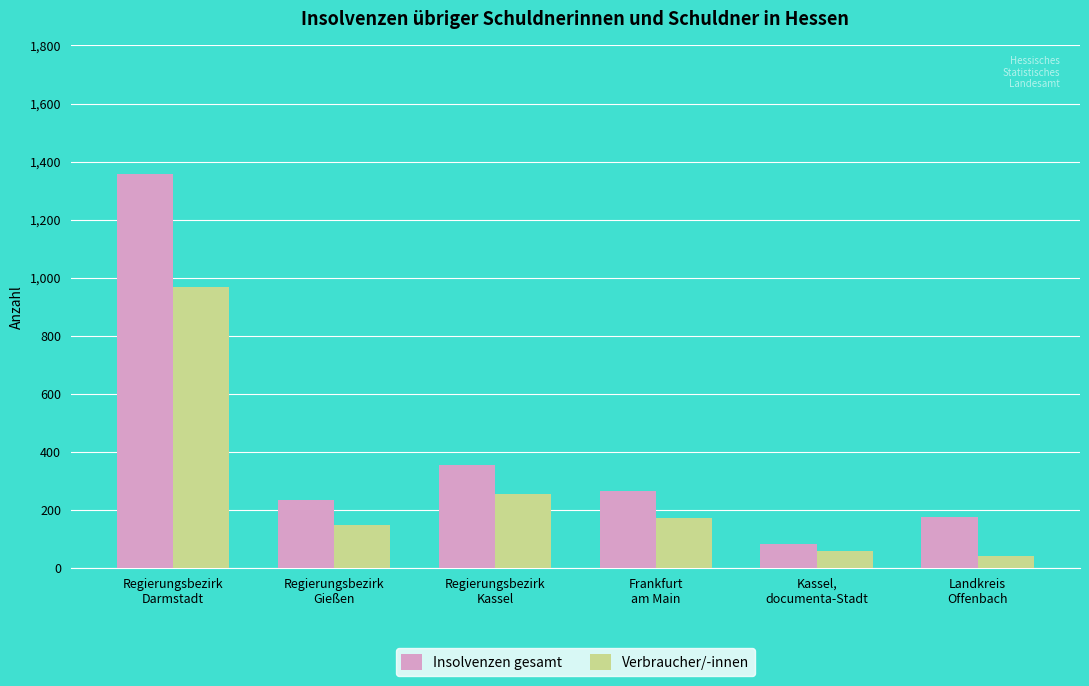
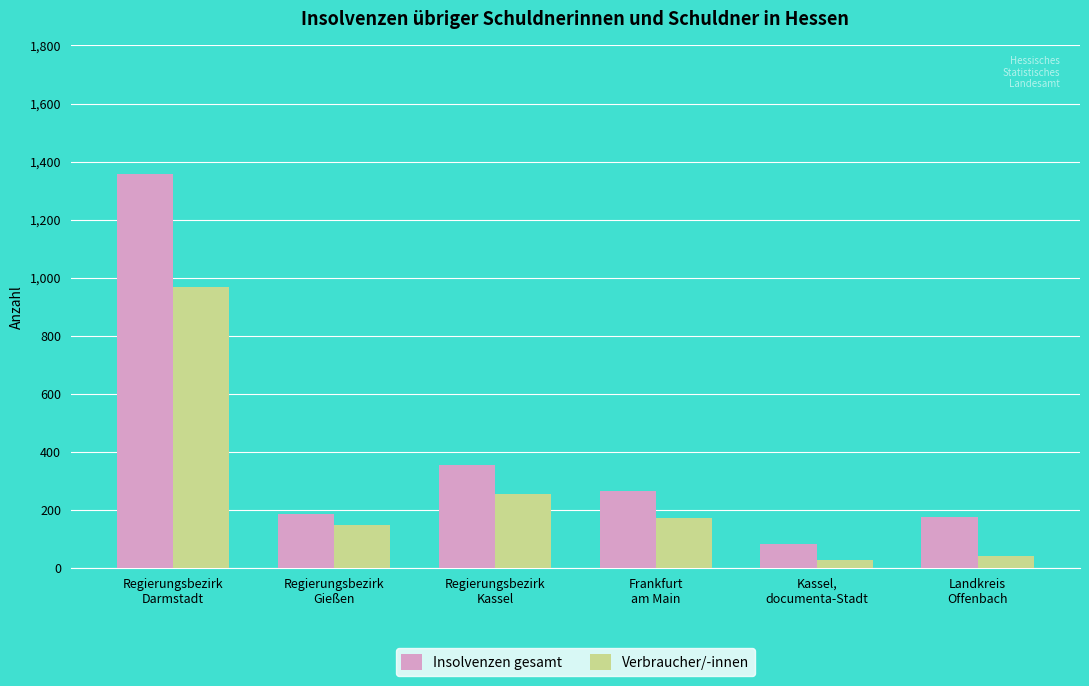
  {
    "Insolvenzen gesamt": {
      "Regierungsbezirk Darmstadt": "1,360",
-     "Regierungsbezirk Gießen": "230",
+     "Regierungsbezirk Gießen": "190",
      "Regierungsbezirk Kassel": "360",
      "Frankfurt am Main": "270",
      "Kassel, documenta-Stadt": "80",
      "Landkreis Offenbach": "180"
    },
    "Verbraucher/-innen": {
      "Regierungsbezirk Darmstadt": "970",
      "Regierungsbezirk Gießen": "150",
      "Regierungsbezirk Kassel": "250",
      "Frankfurt am Main": "170",
-     "Kassel, documenta-Stadt": "60",
+     "Kassel, documenta-Stadt": "30",
      "Landkreis Offenbach": "40"
    }
  }
